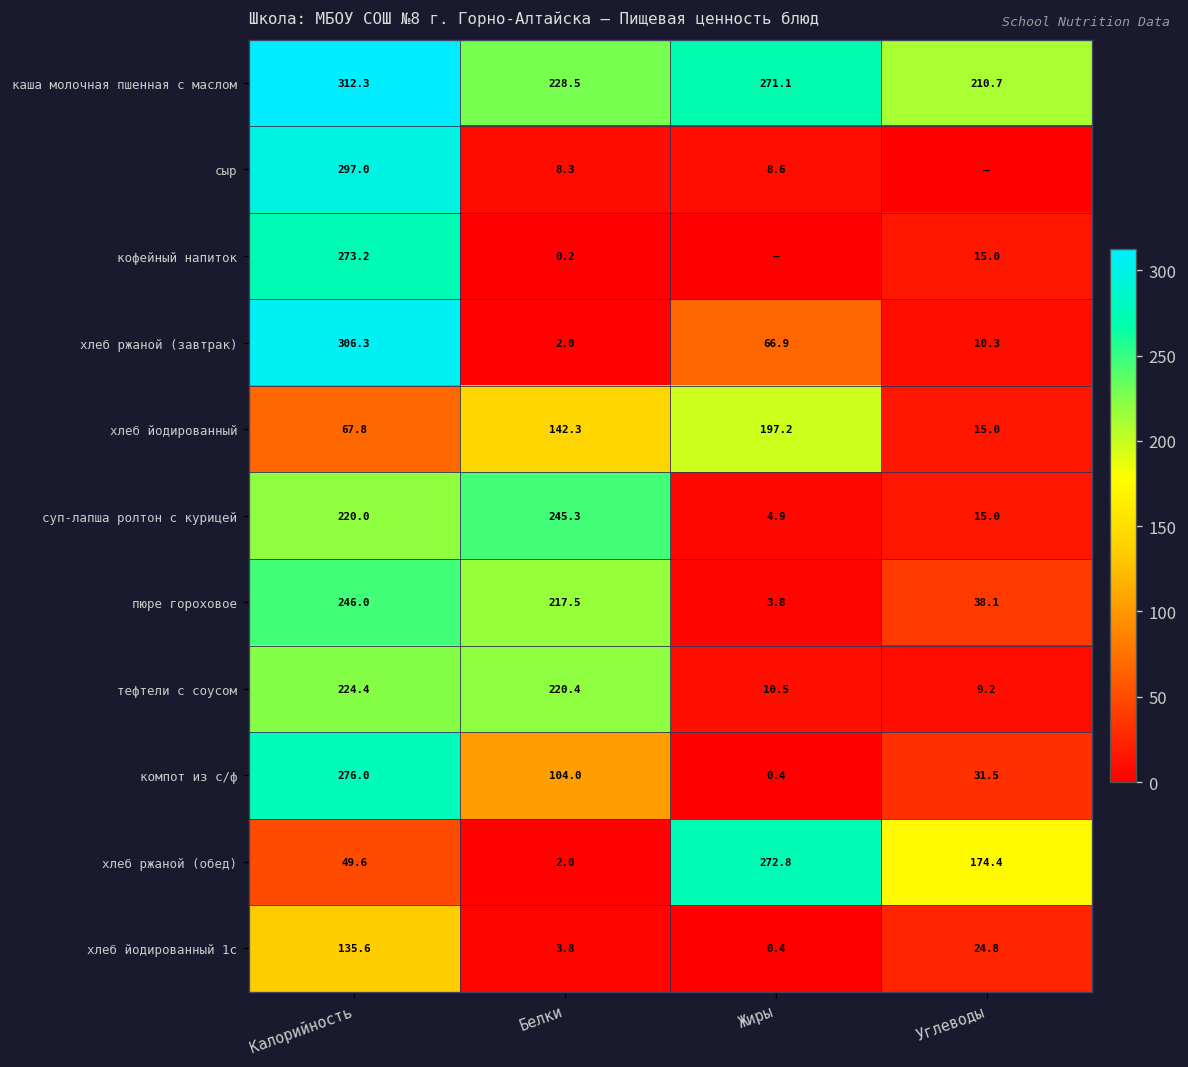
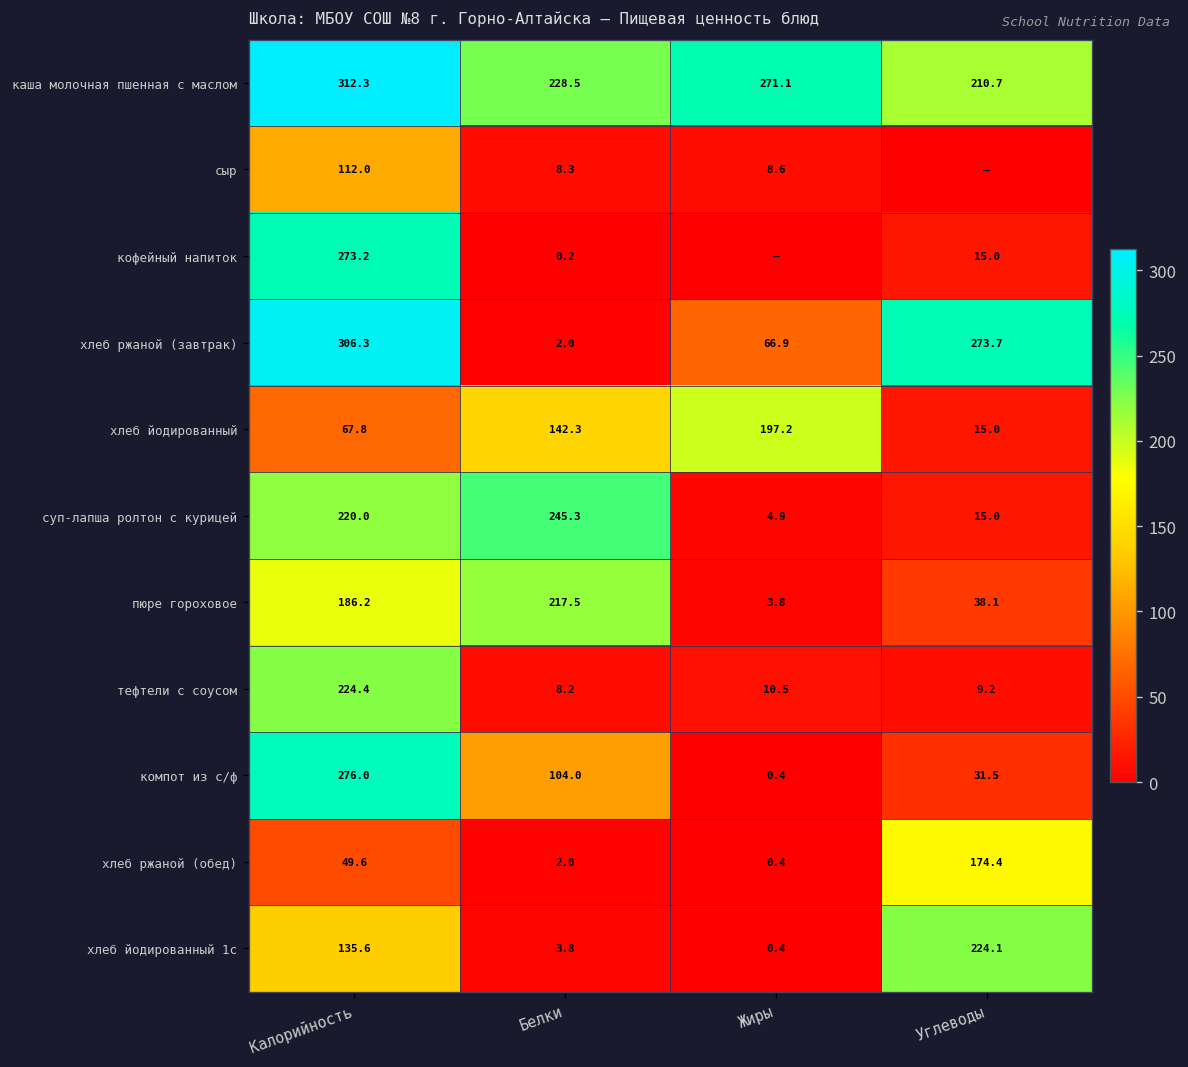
  {
    "каша молочная пшенная с маслом": {
      "Калорийность": 312.3,
      "Белки": 228.5,
      "Жиры": 271.1,
      "Углеводы": 210.7
    },
    "сыр": {
-     "Калорийность": 297.0,
+     "Калорийность": 112.0,
      "Белки": 8.3,
      "Жиры": 8.6
    },
    "кофейный напиток": {
      "Калорийность": 273.2,
      "Белки": 0.2,
      "Углеводы": 15.0
    },
    "хлеб ржаной (завтрак)": {
      "Калорийность": 306.3,
      "Белки": 2.0,
      "Жиры": 66.9,
-     "Углеводы": 10.3
+     "Углеводы": 273.7
    },
    "хлеб йодированный": {
      "Калорийность": 67.8,
      "Белки": 142.3,
      "Жиры": 197.2,
      "Углеводы": 15.0
    },
    "суп-лапша ролтон с курицей": {
      "Калорийность": 220.0,
      "Белки": 245.3,
      "Жиры": 4.9,
      "Углеводы": 15.0
    },
    "пюре гороховое": {
-     "Калорийность": 246.0,
+     "Калорийность": 186.2,
      "Белки": 217.5,
      "Жиры": 3.8,
      "Углеводы": 38.1
    },
    "тефтели с соусом": {
      "Калорийность": 224.4,
-     "Белки": 220.4,
+     "Белки": 8.2,
      "Жиры": 10.5,
      "Углеводы": 9.2
    },
    "компот из с/ф": {
      "Калорийность": 276.0,
      "Белки": 104.0,
      "Жиры": 0.4,
      "Углеводы": 31.5
    },
    "хлеб ржаной (обед)": {
      "Калорийность": 49.6,
      "Белки": 2.0,
-     "Жиры": 272.8,
+     "Жиры": 0.4,
      "Углеводы": 174.4
    },
    "хлеб йодированный 1с": {
      "Калорийность": 135.6,
      "Белки": 3.8,
      "Жиры": 0.4,
-     "Углеводы": 24.8
+     "Углеводы": 224.1
    }
  }
